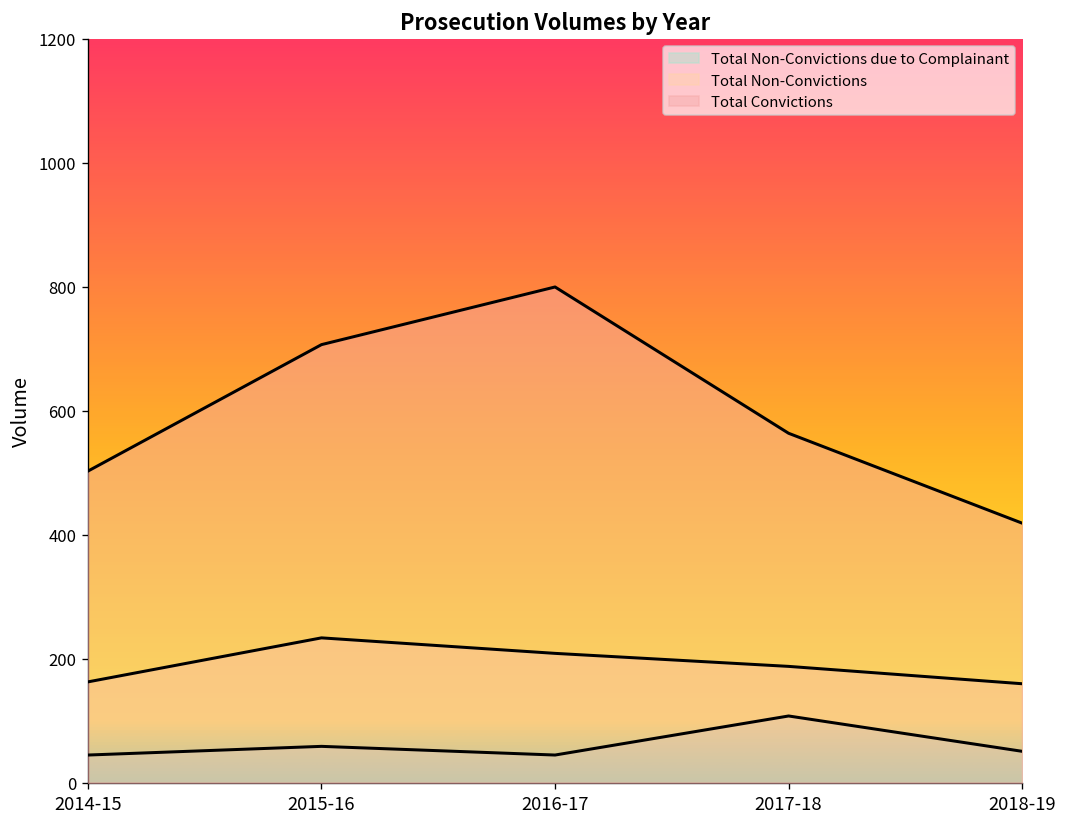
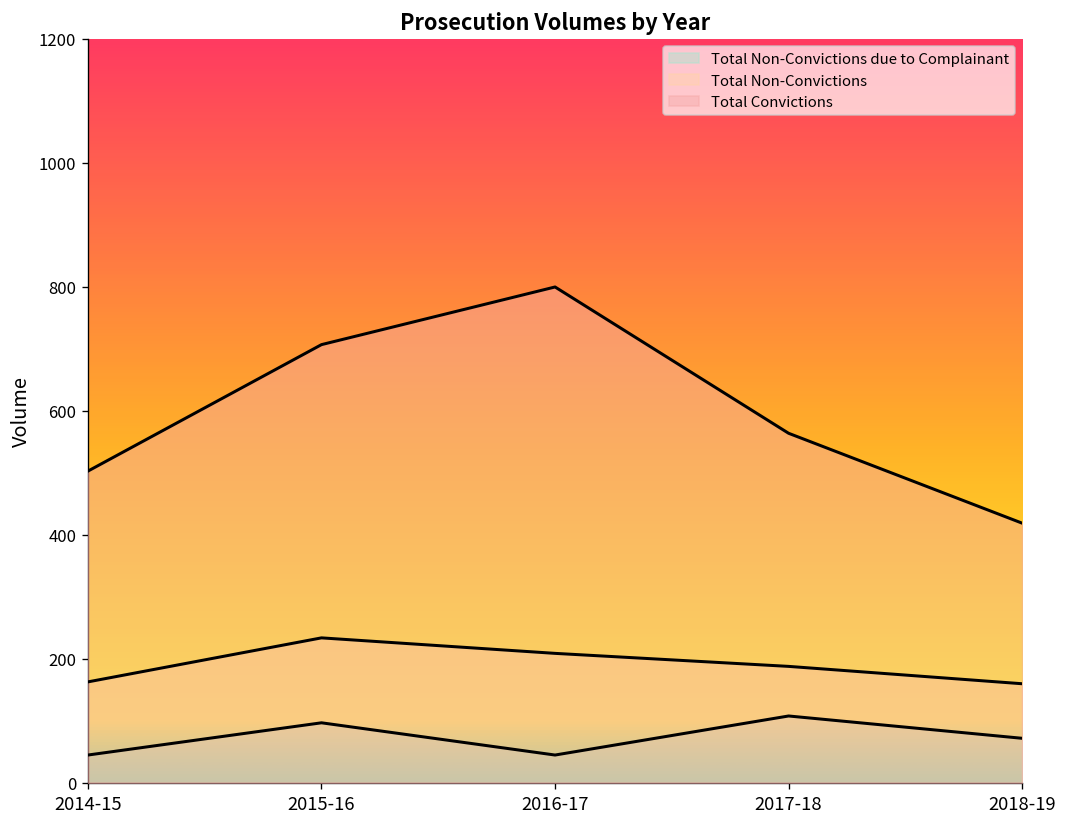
  {
    "Total Non-Convictions due to Complainant": {
      "2014-15": 50,
-     "2015-16": 60,
+     "2015-16": 100,
      "2016-17": 50,
      "2017-18": 110,
-     "2018-19": 50
+     "2018-19": 70
    }
  }
